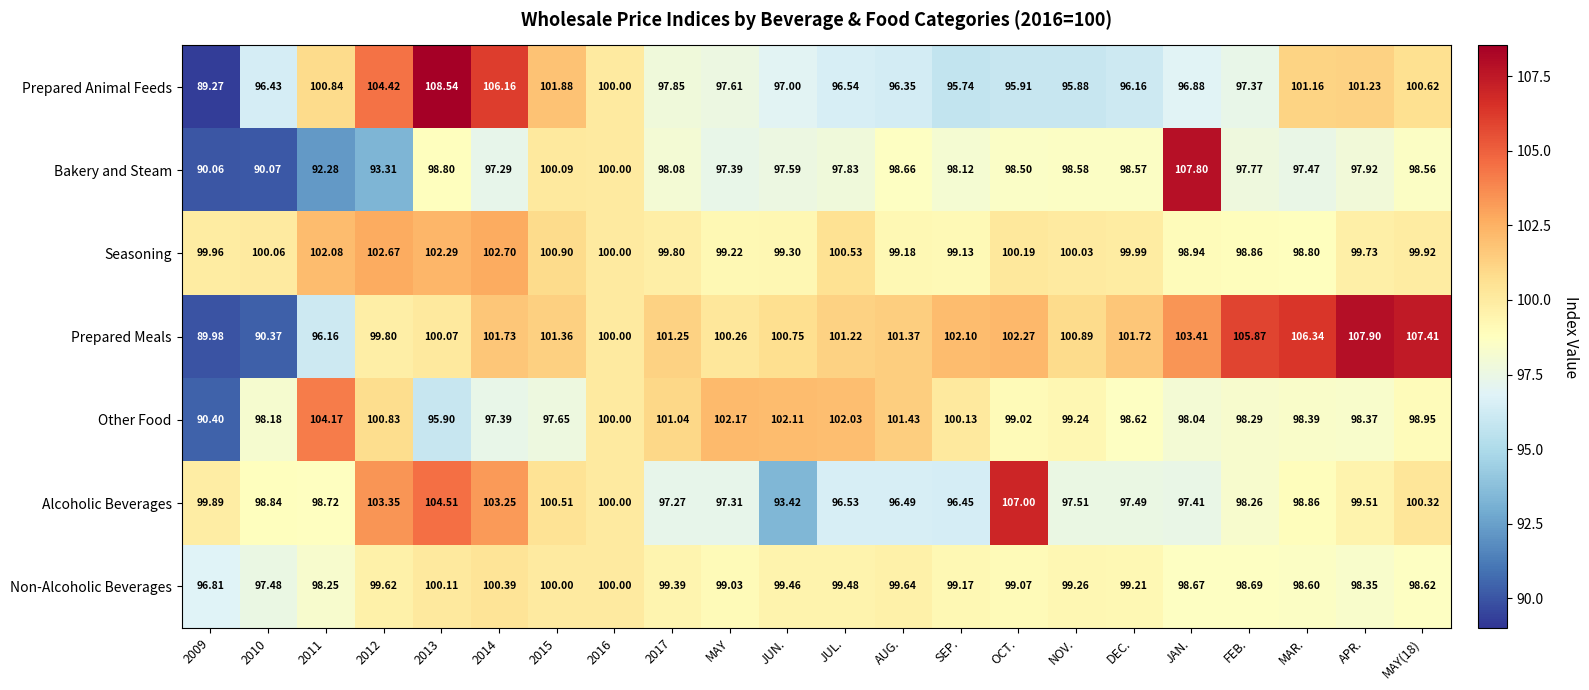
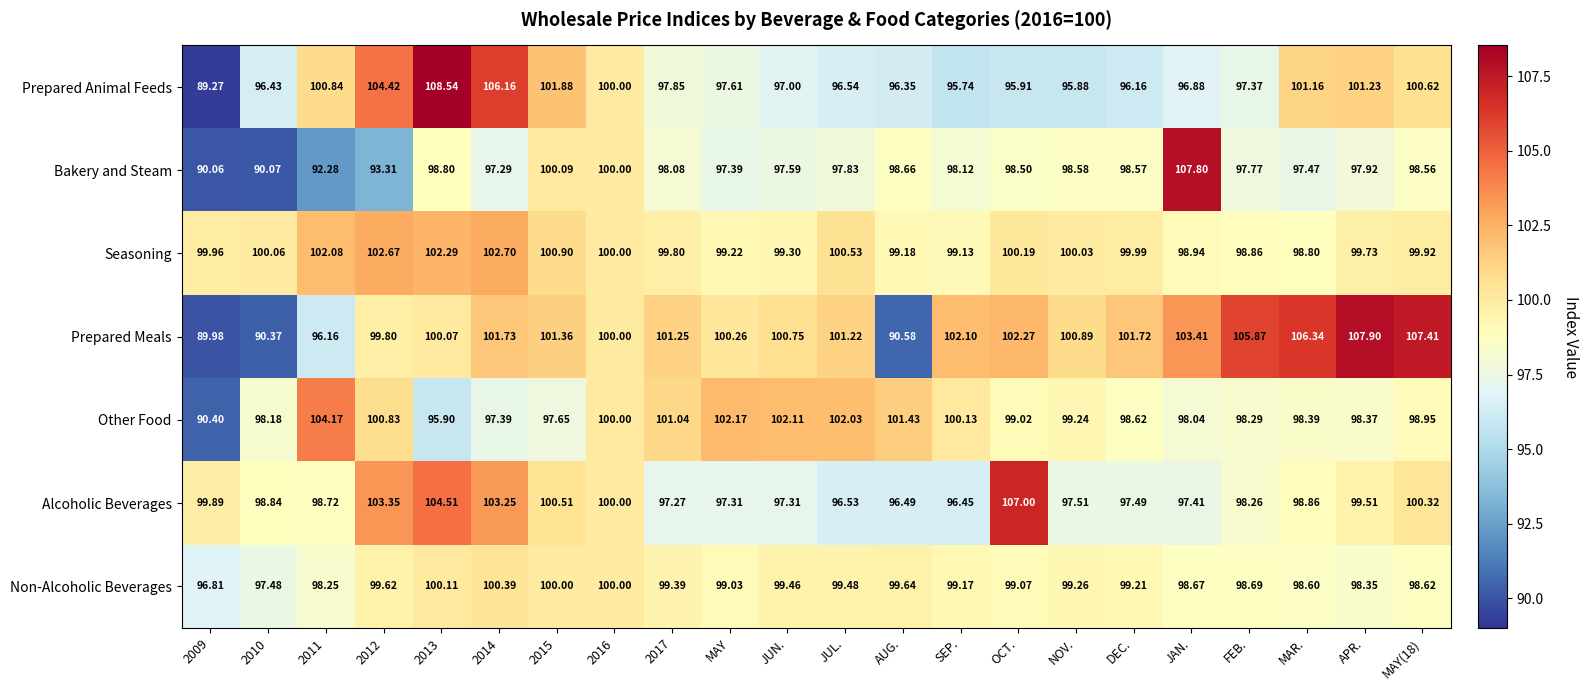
  {
    "Prepared Animal Feeds": {
      "2009": 89.27,
      "2010": 96.43,
      "2011": 100.84,
      "2012": 104.42,
      "2013": 108.54,
      "2014": 106.16,
      "2015": 101.88,
      "2016": 100.00,
      "2017": 97.85,
      "MAY": 97.61,
      "JUN.": 97.00,
      "JUL.": 96.54,
      "AUG.": 96.35,
      "SEP.": 95.74,
      "OCT.": 95.91,
      "NOV.": 95.88,
      "DEC.": 96.16,
      "JAN.": 96.88,
      "FEB.": 97.37,
      "MAR.": 101.16,
      "APR.": 101.23,
      "MAY(18)": 100.62
    },
    "Bakery and Steam": {
      "2009": 90.06,
      "2010": 90.07,
      "2011": 92.28,
      "2012": 93.31,
      "2013": 98.80,
      "2014": 97.29,
      "2015": 100.09,
      "2016": 100.00,
      "2017": 98.08,
      "MAY": 97.39,
      "JUN.": 97.59,
      "JUL.": 97.83,
      "AUG.": 98.66,
      "SEP.": 98.12,
      "OCT.": 98.50,
      "NOV.": 98.58,
      "DEC.": 98.57,
      "JAN.": 107.80,
      "FEB.": 97.77,
      "MAR.": 97.47,
      "APR.": 97.92,
      "MAY(18)": 98.56
    },
    "Seasoning": {
      "2009": 99.96,
      "2010": 100.06,
      "2011": 102.08,
      "2012": 102.67,
      "2013": 102.29,
      "2014": 102.70,
      "2015": 100.90,
      "2016": 100.00,
      "2017": 99.80,
      "MAY": 99.22,
      "JUN.": 99.30,
      "JUL.": 100.53,
      "AUG.": 99.18,
      "SEP.": 99.13,
      "OCT.": 100.19,
      "NOV.": 100.03,
      "DEC.": 99.99,
      "JAN.": 98.94,
      "FEB.": 98.86,
      "MAR.": 98.80,
      "APR.": 99.73,
      "MAY(18)": 99.92
    },
    "Prepared Meals": {
      "2009": 89.98,
      "2010": 90.37,
      "2011": 96.16,
      "2012": 99.80,
      "2013": 100.07,
      "2014": 101.73,
      "2015": 101.36,
      "2016": 100.00,
      "2017": 101.25,
      "MAY": 100.26,
      "JUN.": 100.75,
      "JUL.": 101.22,
-     "AUG.": 101.37,
+     "AUG.": 90.58,
      "SEP.": 102.10,
      "OCT.": 102.27,
      "NOV.": 100.89,
      "DEC.": 101.72,
      "JAN.": 103.41,
      "FEB.": 105.87,
      "MAR.": 106.34,
      "APR.": 107.90,
      "MAY(18)": 107.41
    },
    "Other Food": {
      "2009": 90.40,
      "2010": 98.18,
      "2011": 104.17,
      "2012": 100.83,
      "2013": 95.90,
      "2014": 97.39,
      "2015": 97.65,
      "2016": 100.00,
      "2017": 101.04,
      "MAY": 102.17,
      "JUN.": 102.11,
      "JUL.": 102.03,
      "AUG.": 101.43,
      "SEP.": 100.13,
      "OCT.": 99.02,
      "NOV.": 99.24,
      "DEC.": 98.62,
      "JAN.": 98.04,
      "FEB.": 98.29,
      "MAR.": 98.39,
      "APR.": 98.37,
      "MAY(18)": 98.95
    },
    "Alcoholic Beverages": {
      "2009": 99.89,
      "2010": 98.84,
      "2011": 98.72,
      "2012": 103.35,
      "2013": 104.51,
      "2014": 103.25,
      "2015": 100.51,
      "2016": 100.00,
      "2017": 97.27,
      "MAY": 97.31,
-     "JUN.": 93.42,
+     "JUN.": 97.31,
      "JUL.": 96.53,
      "AUG.": 96.49,
      "SEP.": 96.45,
      "OCT.": 107.00,
      "NOV.": 97.51,
      "DEC.": 97.49,
      "JAN.": 97.41,
      "FEB.": 98.26,
      "MAR.": 98.86,
      "APR.": 99.51,
      "MAY(18)": 100.32
    },
    "Non-Alcoholic Beverages": {
      "2009": 96.81,
      "2010": 97.48,
      "2011": 98.25,
      "2012": 99.62,
      "2013": 100.11,
      "2014": 100.39,
      "2015": 100.00,
      "2016": 100.00,
      "2017": 99.39,
      "MAY": 99.03,
      "JUN.": 99.46,
      "JUL.": 99.48,
      "AUG.": 99.64,
      "SEP.": 99.17,
      "OCT.": 99.07,
      "NOV.": 99.26,
      "DEC.": 99.21,
      "JAN.": 98.67,
      "FEB.": 98.69,
      "MAR.": 98.60,
      "APR.": 98.35,
      "MAY(18)": 98.62
    }
  }
